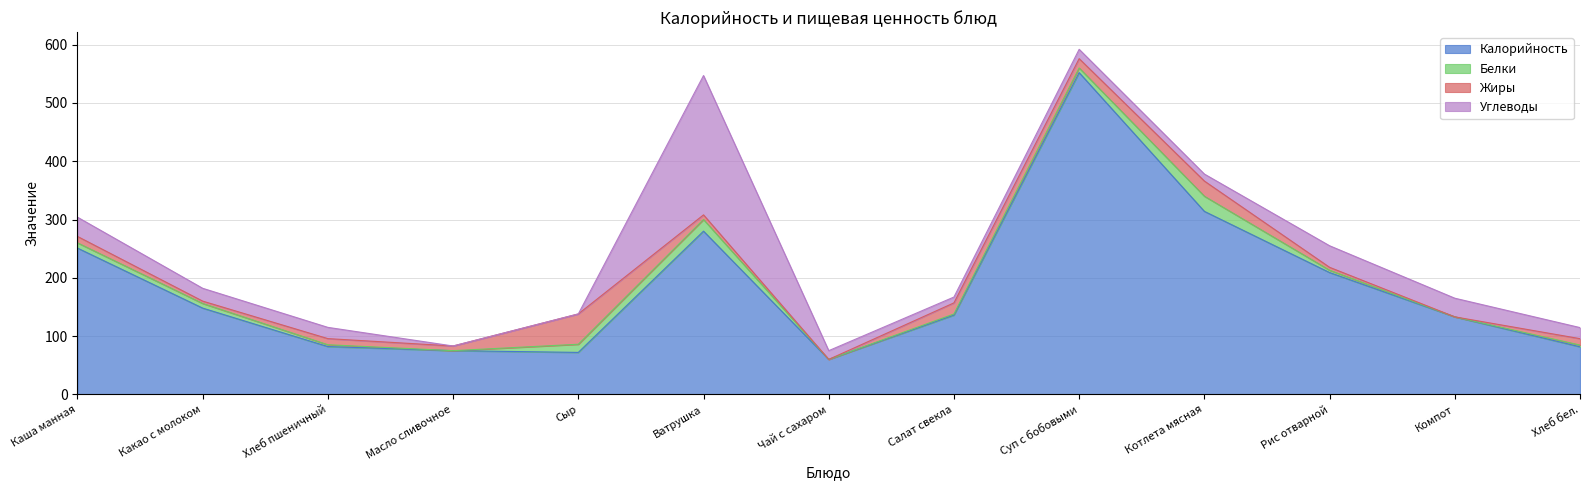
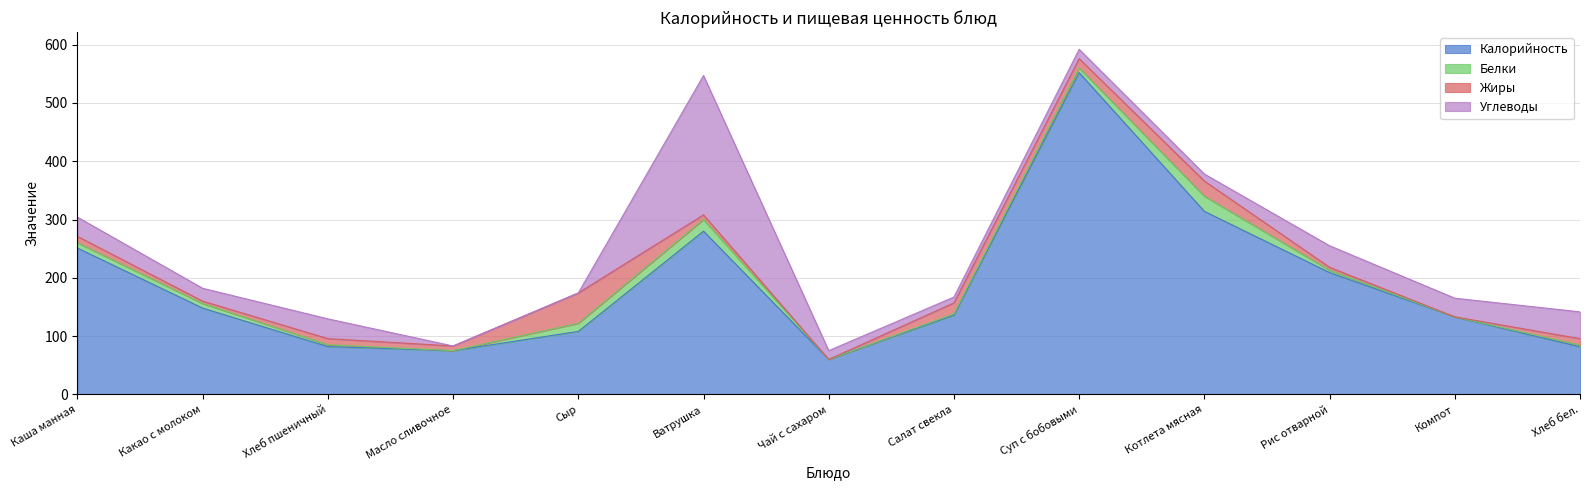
  {
    "Калорийность": {
      "Каша манная": 250,
      "Какао с молоком": 150,
-     "Сыр": 70,
+     "Сыр": 110,
      "Ватрушка": 280,
      "Суп с бобовыми": 550,
      "Котлета мясная": 310
    },
    "Белки": {
      "Каша манная": 10,
      "Сыр": 10,
      "Ватрушка": 20,
      "Суп с бобовыми": 10,
      "Котлета мясная": 30
    },
    "Жиры": {
      "Каша манная": 10,
      "Хлеб пшеничный": 10,
      "Ватрушка": 10,
      "Салат свекла": 20,
      "Суп с бобовыми": 20,
      "Котлета мясная": 30,
      "Рис отварной": 10,
      "Хлеб бел.": 10
    },
    "Углеводы": {
      "Каша манная": 30,
      "Какао с молоком": 20,
-     "Хлеб пшеничный": 20,
+     "Хлеб пшеничный": 30,
      "Ватрушка": 240,
      "Чай с сахаром": 20,
      "Салат свекла": 10,
      "Суп с бобовыми": 20,
      "Котлета мясная": 10,
      "Рис отварной": 40,
      "Компот": 30,
-     "Хлеб бел.": 20
+     "Хлеб бел.": 50
    }
  }
